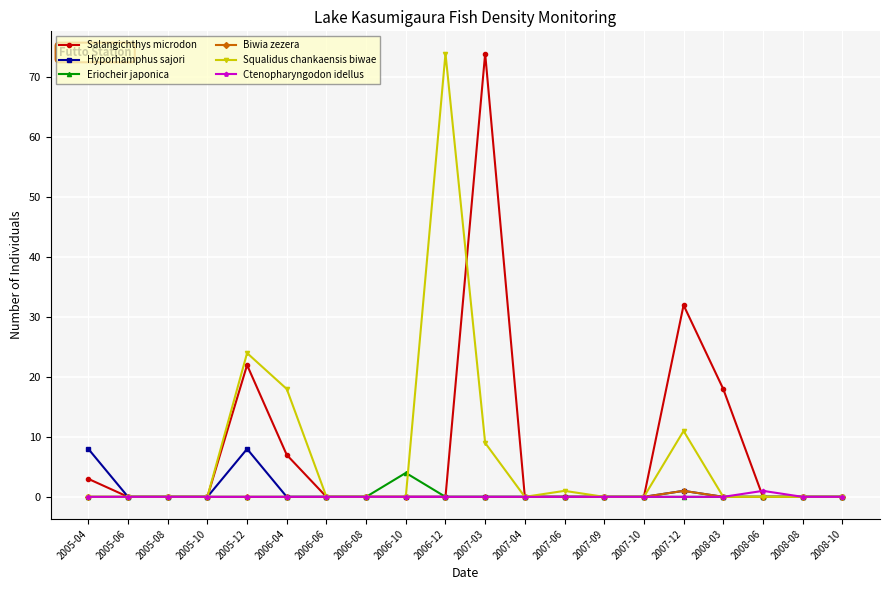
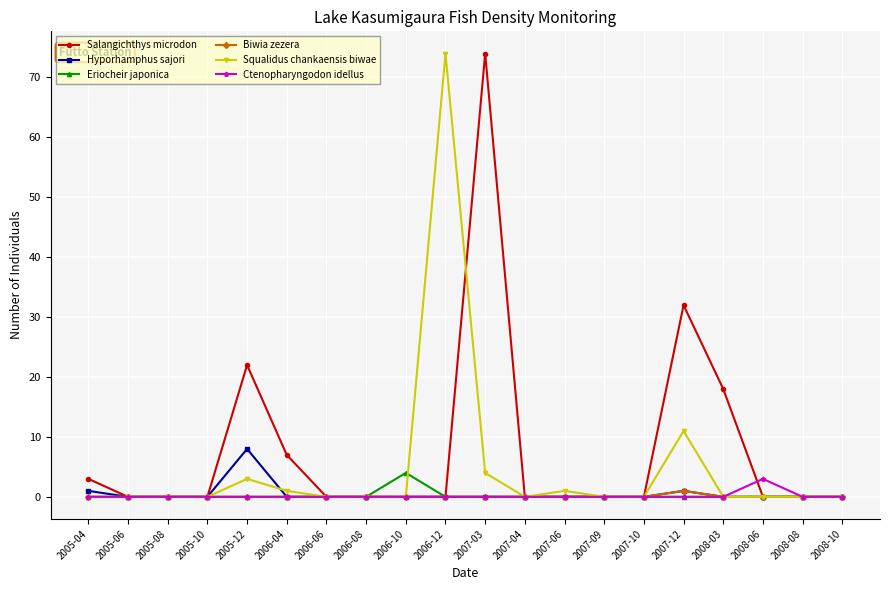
  {
    "Salangichthys microdon": {
      "2005-04": 3,
      "2005-12": 22,
      "2006-04": 7,
      "2007-03": 74,
      "2007-12": 32,
      "2008-03": 18
    },
    "Hyporhamphus sajori": {
-     "2005-04": 8,
+     "2005-04": 1,
      "2005-12": 8
    },
    "Eriocheir japonica": {
      "2006-10": 4
    },
    "Squalidus chankaensis biwae": {
-     "2005-12": 24,
-     "2006-04": 18,
+     "2005-12": 3,
+     "2006-04": 1,
      "2006-12": 74,
-     "2007-03": 9,
+     "2007-03": 4,
      "2007-06": 1,
      "2007-12": 11
    },
    "Ctenopharyngodon idellus": {
-     "2008-06": 1
+     "2008-06": 3
    }
  }
